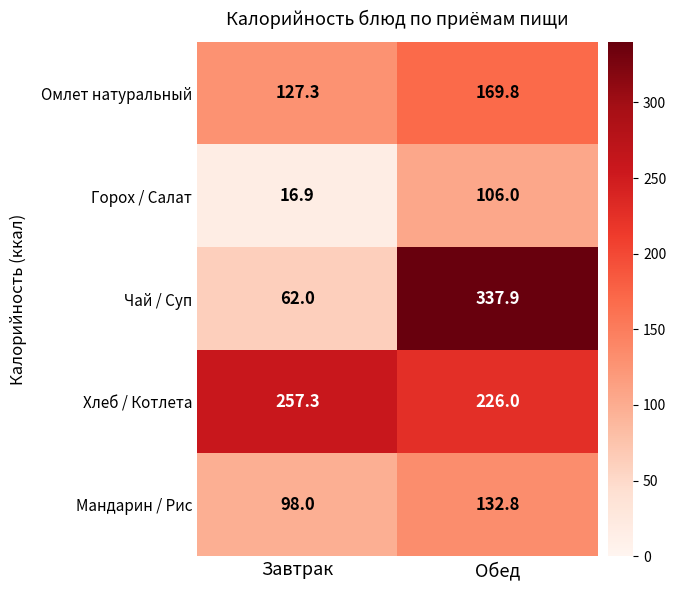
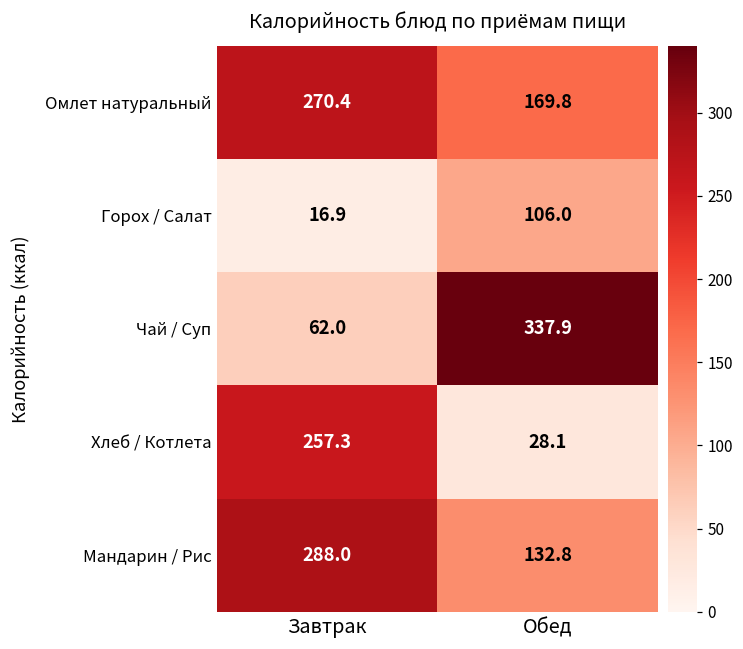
  {
    "Омлет натуральный": {
-     "Завтрак": 127.3,
+     "Завтрак": 270.4,
      "Обед": 169.8
    },
    "Горох / Салат": {
      "Завтрак": 16.9,
      "Обед": 106.0
    },
    "Чай / Суп": {
      "Завтрак": 62.0,
      "Обед": 337.9
    },
    "Хлеб / Котлета": {
      "Завтрак": 257.3,
-     "Обед": 226.0
+     "Обед": 28.1
    },
    "Мандарин / Рис": {
-     "Завтрак": 98.0,
+     "Завтрак": 288.0,
      "Обед": 132.8
    }
  }
